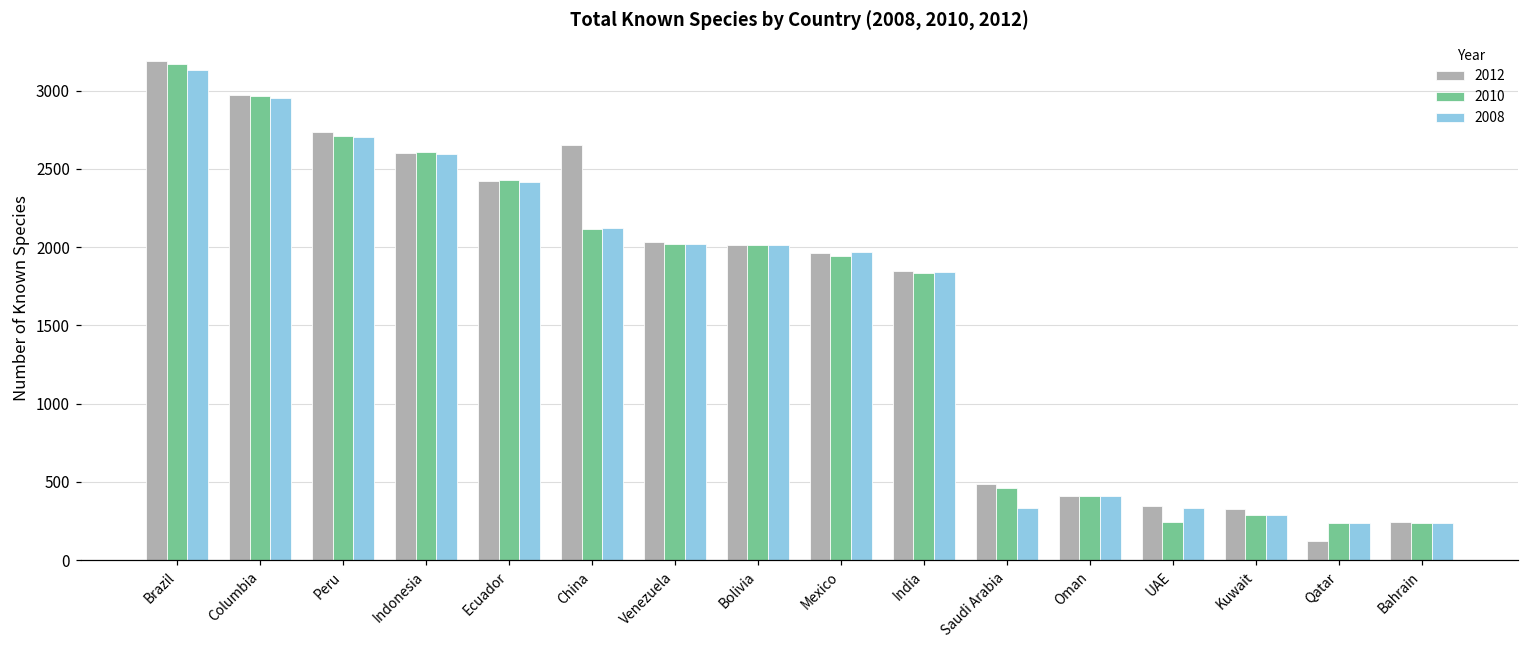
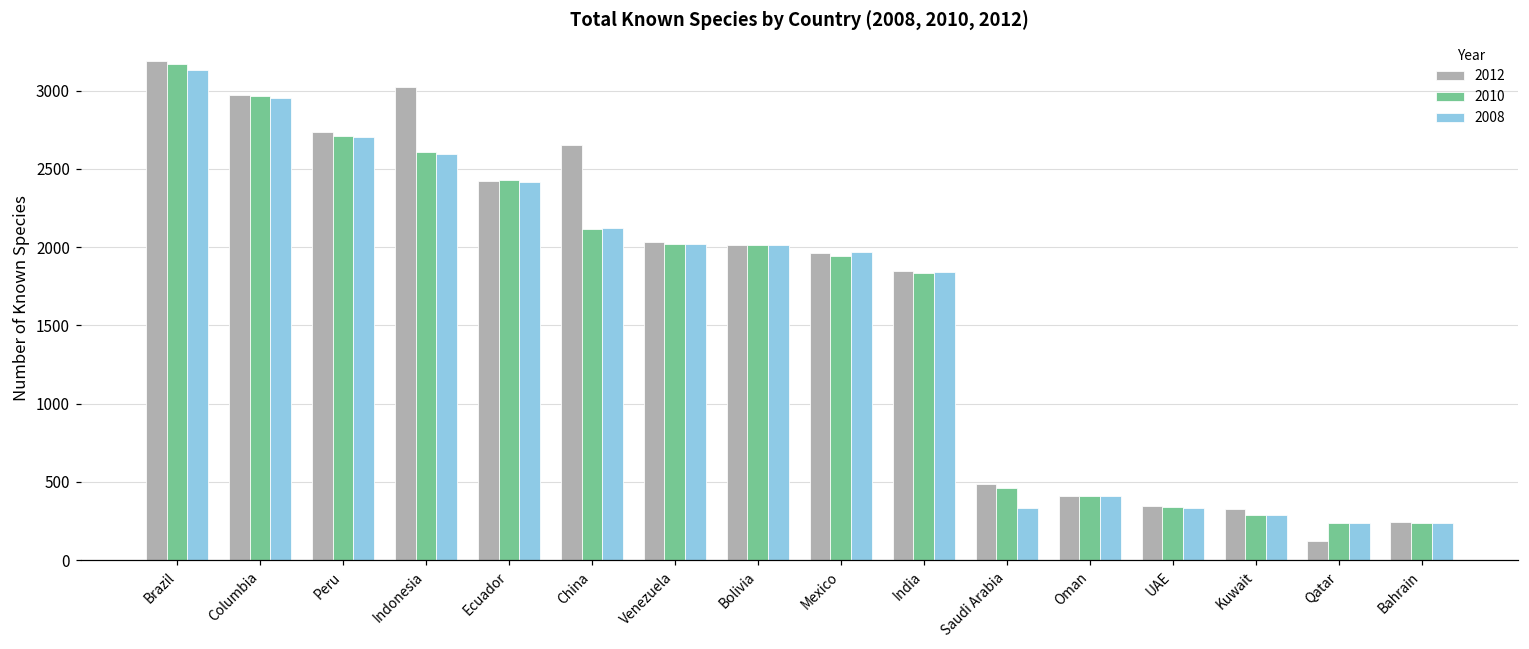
  {
    "2012": {
      "Brazil": 3190,
      "Columbia": 2970,
      "Peru": 2730,
-     "Indonesia": 2600,
+     "Indonesia": 3020,
      "Ecuador": 2420,
      "China": 2650,
      "Venezuela": 2030,
      "Bolivia": 2020,
      "Mexico": 1960,
      "India": 1850,
      "Saudi Arabia": 480,
      "Oman": 410,
      "UAE": 350,
      "Kuwait": 330,
      "Qatar": 120,
      "Bahrain": 240
    },
    "2010": {
      "Brazil": 3170,
      "Columbia": 2960,
      "Peru": 2710,
      "Indonesia": 2610,
      "Ecuador": 2430,
      "China": 2120,
      "Venezuela": 2020,
      "Bolivia": 2020,
      "Mexico": 1940,
      "India": 1830,
      "Saudi Arabia": 460,
      "Oman": 410,
-     "UAE": 250,
+     "UAE": 340,
      "Kuwait": 290,
      "Qatar": 240,
      "Bahrain": 240
    },
    "2008": {
      "Brazil": 3130,
      "Columbia": 2950,
      "Peru": 2700,
      "Indonesia": 2600,
      "Ecuador": 2420,
      "China": 2120,
      "Venezuela": 2020,
      "Bolivia": 2010,
      "Mexico": 1970,
      "India": 1840,
      "Saudi Arabia": 330,
      "Oman": 410,
      "UAE": 340,
      "Kuwait": 290,
      "Qatar": 240,
      "Bahrain": 240
    }
  }
